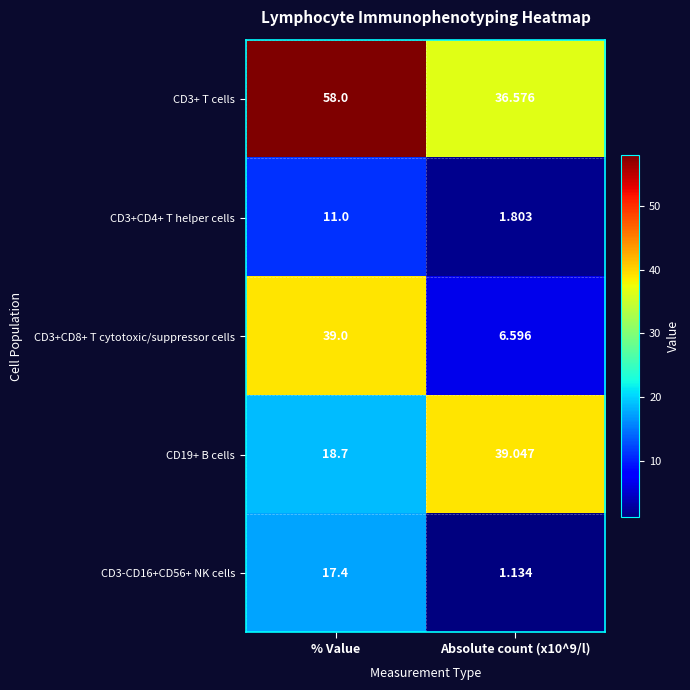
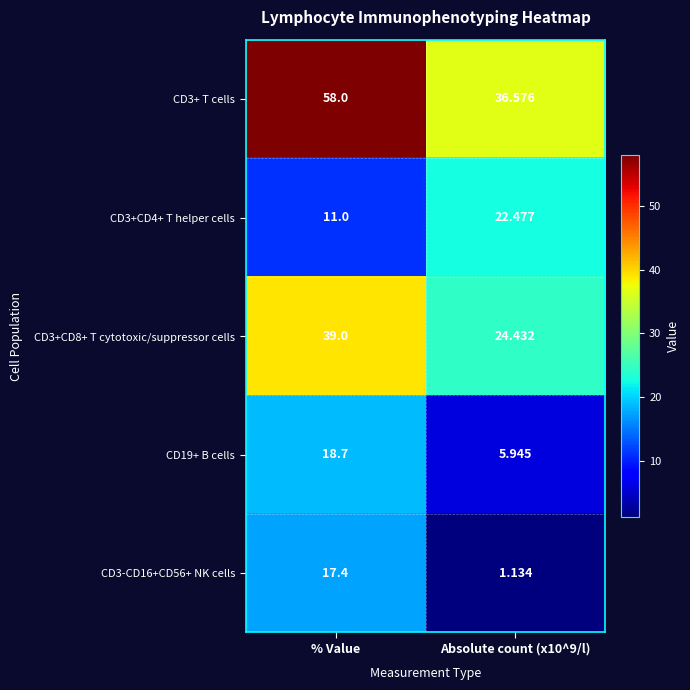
  {
    "CD3+CD4+ T helper cells": {
-     "Absolute count (x10^9/l)": 1.803
+     "Absolute count (x10^9/l)": 22.477
    },
    "CD3+CD8+ T cytotoxic/suppressor cells": {
-     "Absolute count (x10^9/l)": 6.596
+     "Absolute count (x10^9/l)": 24.432
    },
    "CD19+ B cells": {
-     "Absolute count (x10^9/l)": 39.047
+     "Absolute count (x10^9/l)": 5.945
    }
  }
